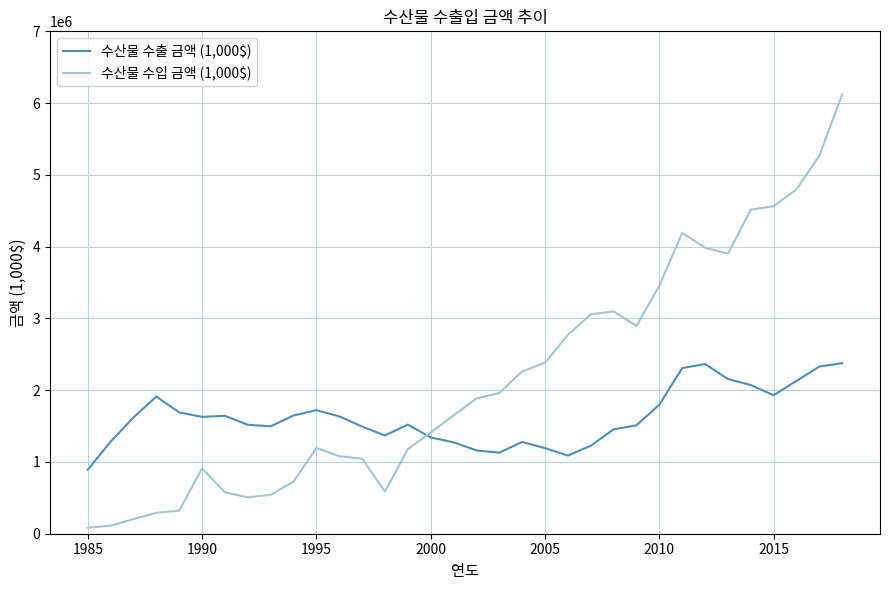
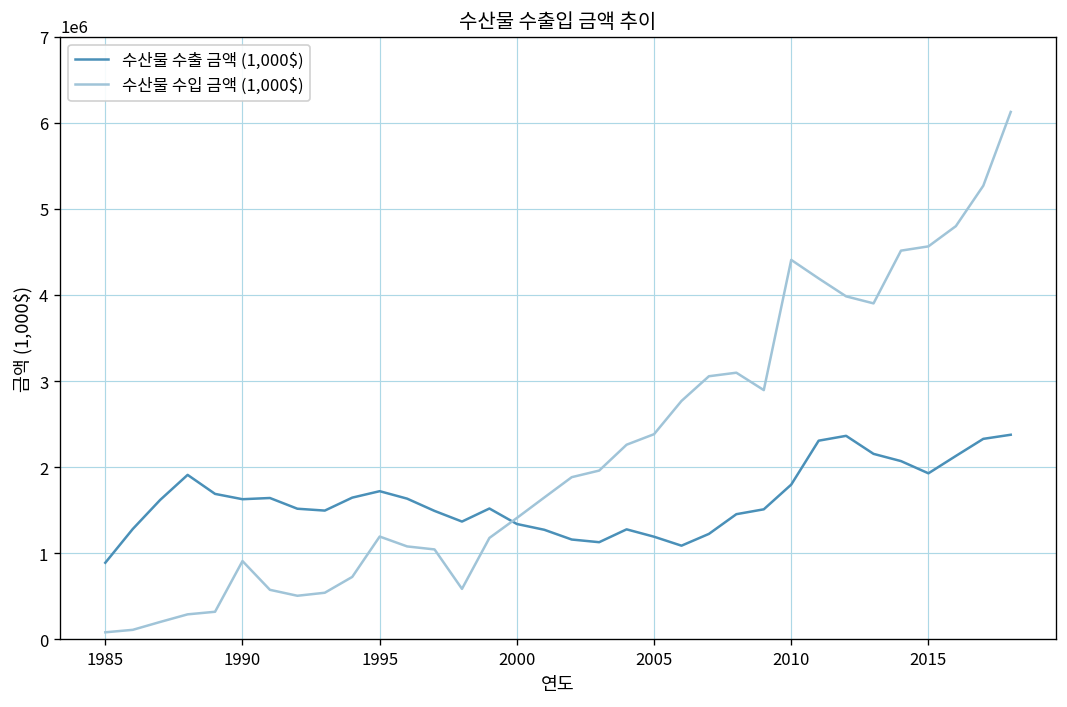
  {
    "수산물 수출 금액 (1,000$)": {
      "1985": 900000,
      "1990": 1600000,
      "1995": 1700000,
      "2000": 1300000,
      "2005": 1200000,
      "2010": 1800000,
      "2015": 1900000
    },
    "수산물 수입 금액 (1,000$)": {
      "1985": 100000,
      "1990": 900000,
      "1995": 1200000,
      "2000": 1400000,
      "2005": 2400000,
-     "2010": 3500000,
+     "2010": 4400000,
      "2015": 4600000
    }
  }
